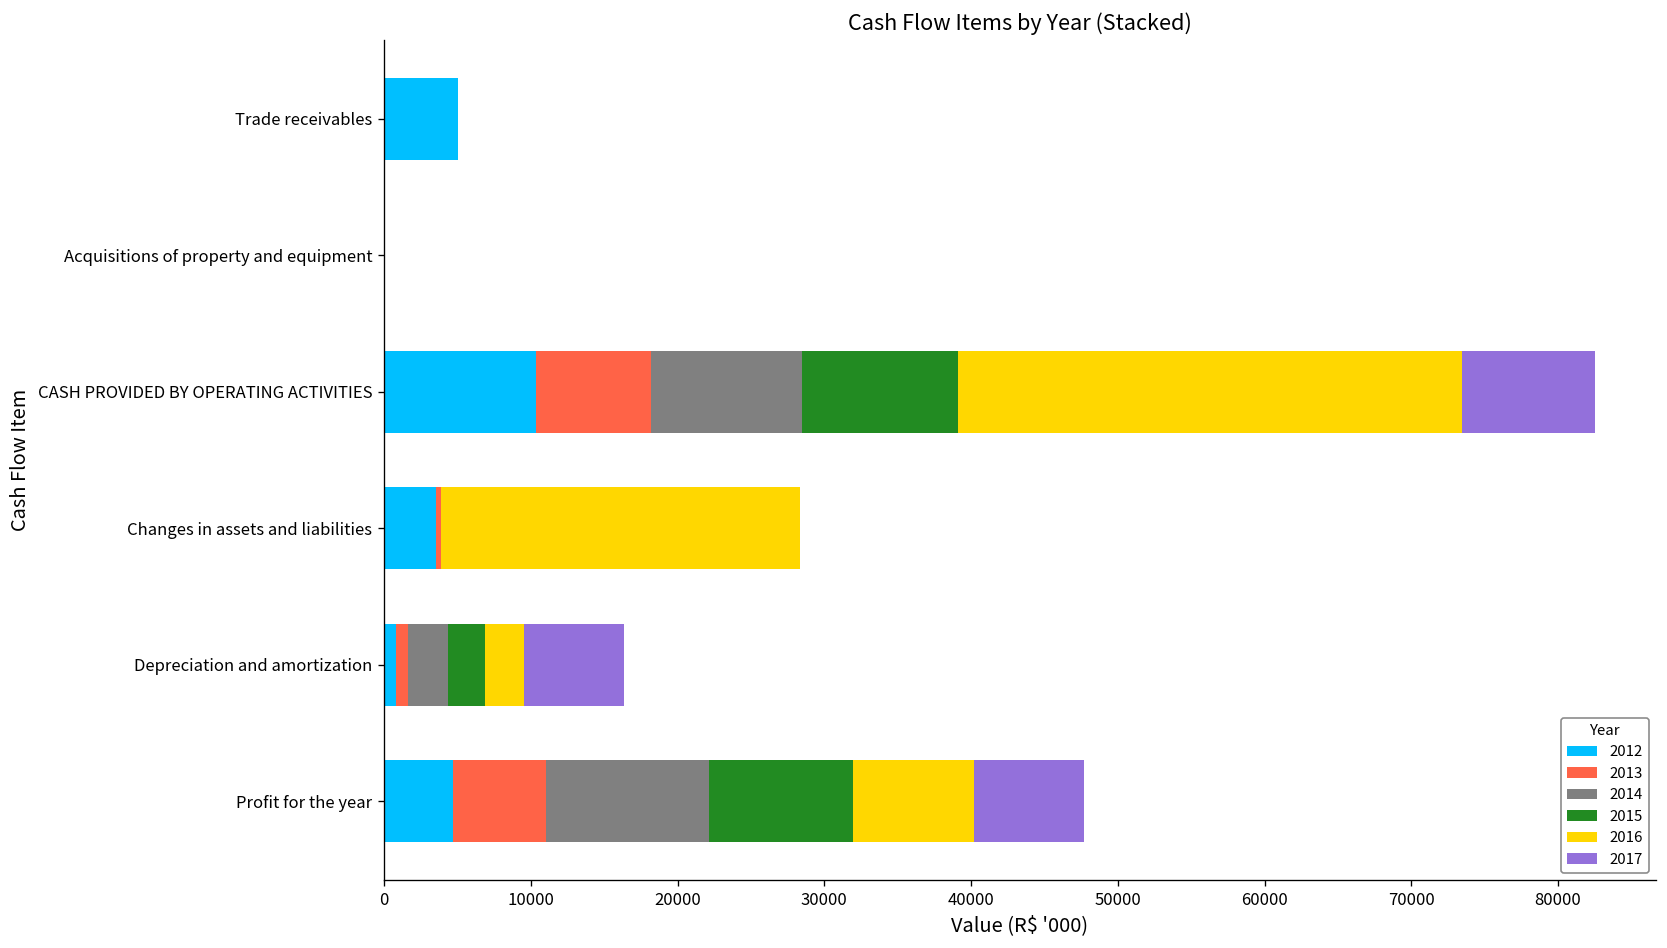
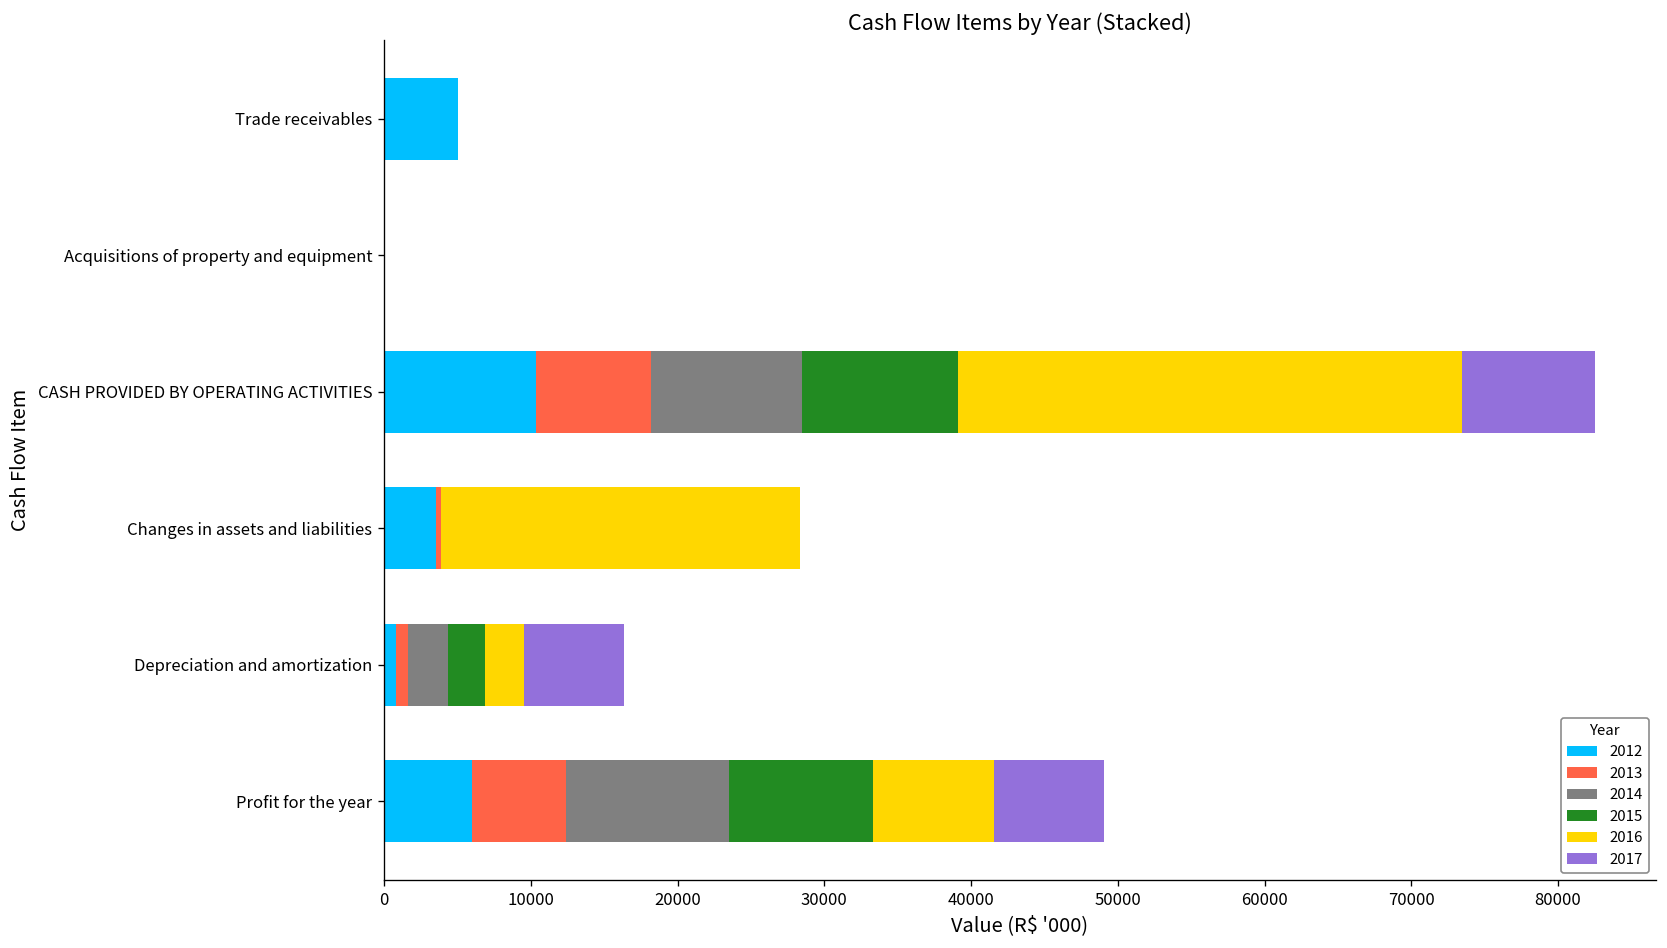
  {
    "2012": {
      "Trade receivables": 5100,
      "Acquisitions of property and equipment": 0,
      "CASH PROVIDED BY OPERATING ACTIVITIES": 10300,
      "Changes in assets and liabilities": 3500,
      "Depreciation and amortization": 800,
-     "Profit for the year": 4700
+     "Profit for the year": 6000
    },
    "2013": {
      "Trade receivables": 0,
      "Acquisitions of property and equipment": 0,
      "CASH PROVIDED BY OPERATING ACTIVITIES": 7800,
      "Changes in assets and liabilities": 300,
      "Depreciation and amortization": 800,
      "Profit for the year": 6400
    },
    "2014": {
      "Trade receivables": 0,
      "Acquisitions of property and equipment": 0,
      "CASH PROVIDED BY OPERATING ACTIVITIES": 10300,
      "Changes in assets and liabilities": 0,
      "Depreciation and amortization": 2700,
      "Profit for the year": 11100
    },
    "2015": {
      "Trade receivables": 0,
      "Acquisitions of property and equipment": 0,
      "CASH PROVIDED BY OPERATING ACTIVITIES": 10600,
      "Changes in assets and liabilities": 0,
      "Depreciation and amortization": 2600,
      "Profit for the year": 9800
    },
    "2016": {
      "Trade receivables": 0,
      "Acquisitions of property and equipment": 0,
      "CASH PROVIDED BY OPERATING ACTIVITIES": 34400,
      "Changes in assets and liabilities": 24500,
      "Depreciation and amortization": 2700,
      "Profit for the year": 8300
    },
    "2017": {
      "Trade receivables": 0,
      "Acquisitions of property and equipment": 0,
      "CASH PROVIDED BY OPERATING ACTIVITIES": 9100,
      "Changes in assets and liabilities": 0,
      "Depreciation and amortization": 6800,
      "Profit for the year": 7500
    }
  }
